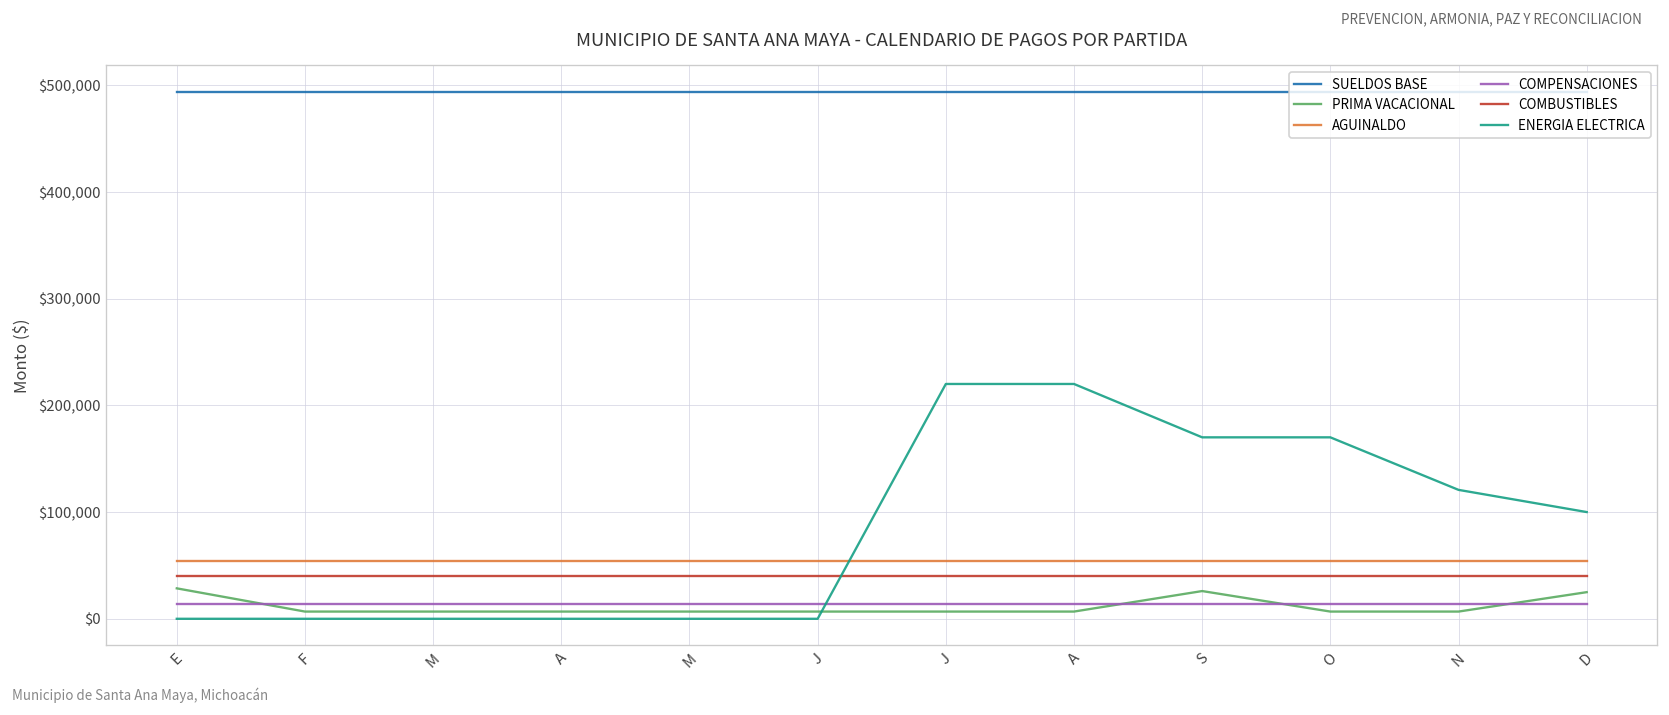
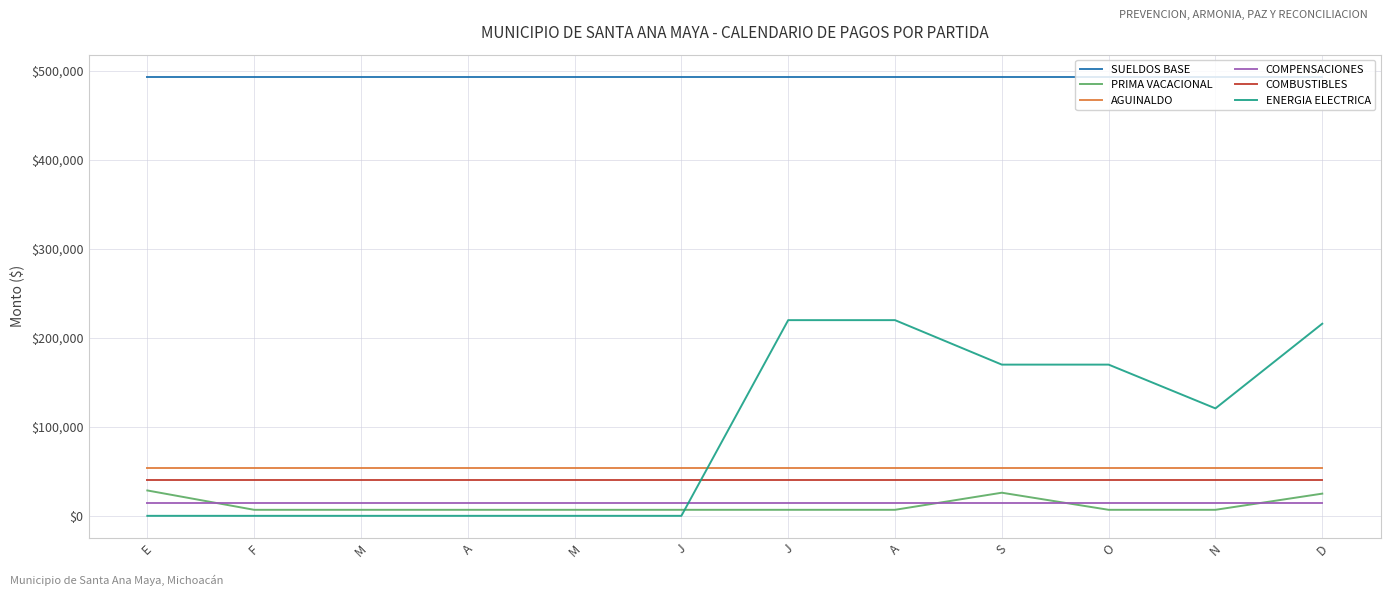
  {
    "SUELDOS BASE": {
      "E": "$490,000",
      "F": "$490,000",
      "S": "$490,000"
    },
    "PRIMA VACACIONAL": {
      "E": "$30,000",
      "F": "$10,000",
      "S": "$30,000",
      "O": "$10,000",
      "N": "$10,000",
      "D": "$20,000"
    },
    "AGUINALDO": {
      "E": "$50,000",
      "F": "$50,000",
      "S": "$50,000",
      "O": "$50,000",
      "N": "$50,000",
      "D": "$50,000"
    },
    "COMPENSACIONES": {
      "E": "$10,000",
      "F": "$10,000",
      "S": "$10,000",
      "O": "$10,000",
      "N": "$10,000",
      "D": "$10,000"
    },
    "COMBUSTIBLES": {
      "E": "$40,000",
      "F": "$40,000",
      "S": "$40,000",
      "O": "$40,000",
      "N": "$40,000",
      "D": "$40,000"
    },
    "ENERGIA ELECTRICA": {
      "E": "$0",
      "F": "$0",
      "S": "$170,000",
      "O": "$170,000",
      "N": "$120,000",
-     "D": "$100,000"
+     "D": "$220,000"
    }
  }
